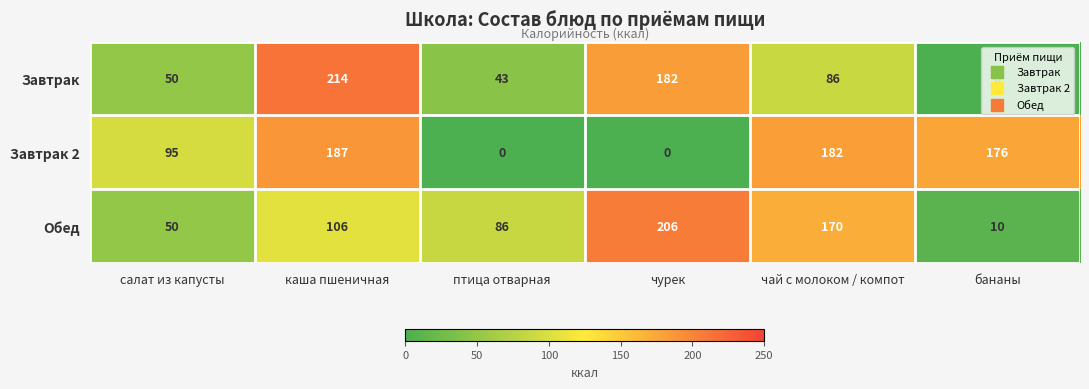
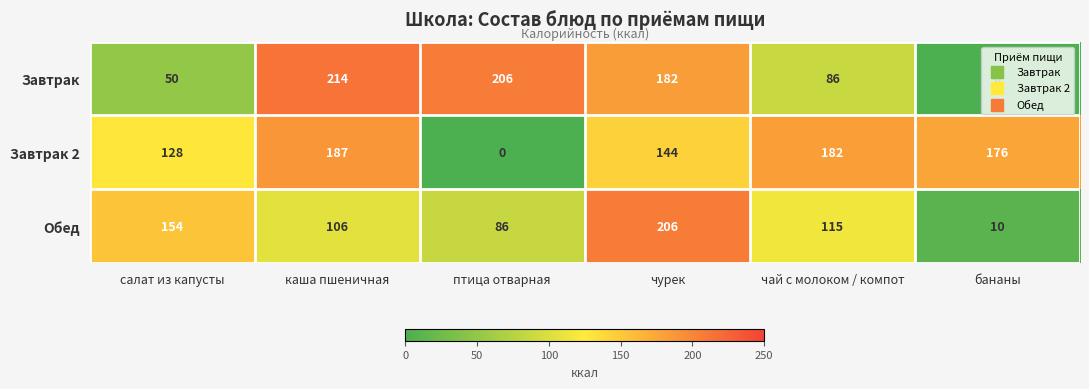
  {
    "Завтрак": {
      "салат из капусты": 50,
      "каша пшеничная": 214,
-     "птица отварная": 43,
+     "птица отварная": 206,
      "чурек": 182,
      "чай с молоком / компот": 86
    },
    "Завтрак 2": {
-     "салат из капусты": 95,
+     "салат из капусты": 128,
      "каша пшеничная": 187,
      "птица отварная": 0,
-     "чурек": 0,
+     "чурек": 144,
      "чай с молоком / компот": 182,
      "бананы": 176
    },
    "Обед": {
-     "салат из капусты": 50,
+     "салат из капусты": 154,
      "каша пшеничная": 106,
      "птица отварная": 86,
      "чурек": 206,
-     "чай с молоком / компот": 170,
+     "чай с молоком / компот": 115,
      "бананы": 10
    }
  }
